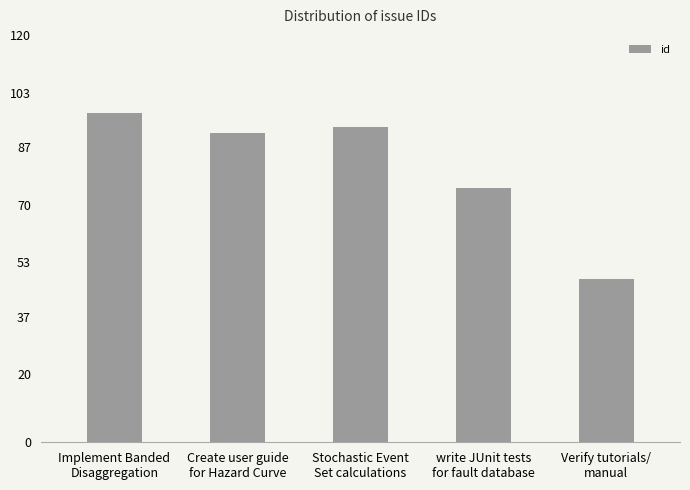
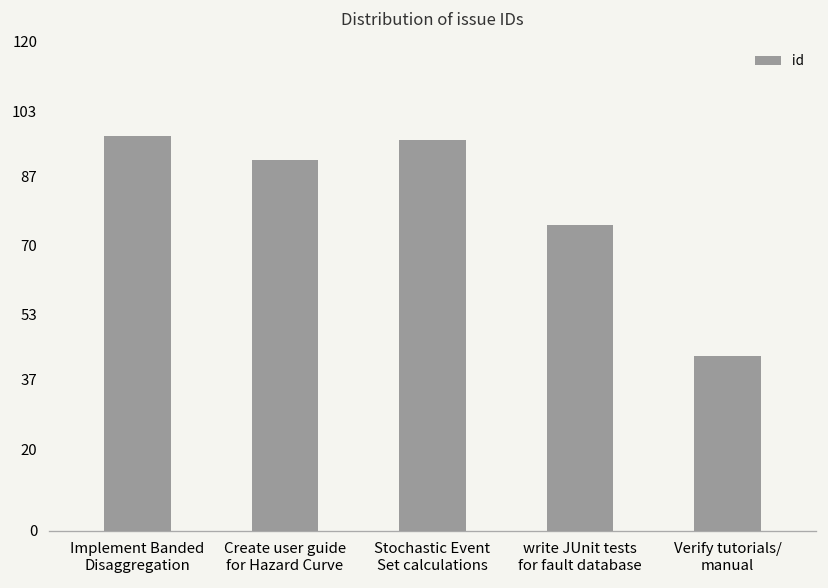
  {
    "Implement Banded Disaggregation": 97,
    "Create user guide for Hazard Curve": 91,
-   "Stochastic Event Set calculations": 93,
+   "Stochastic Event Set calculations": 96,
    "write JUnit tests for fault database": 75,
-   "Verify tutorials/ manual": 48
+   "Verify tutorials/ manual": 43
  }
